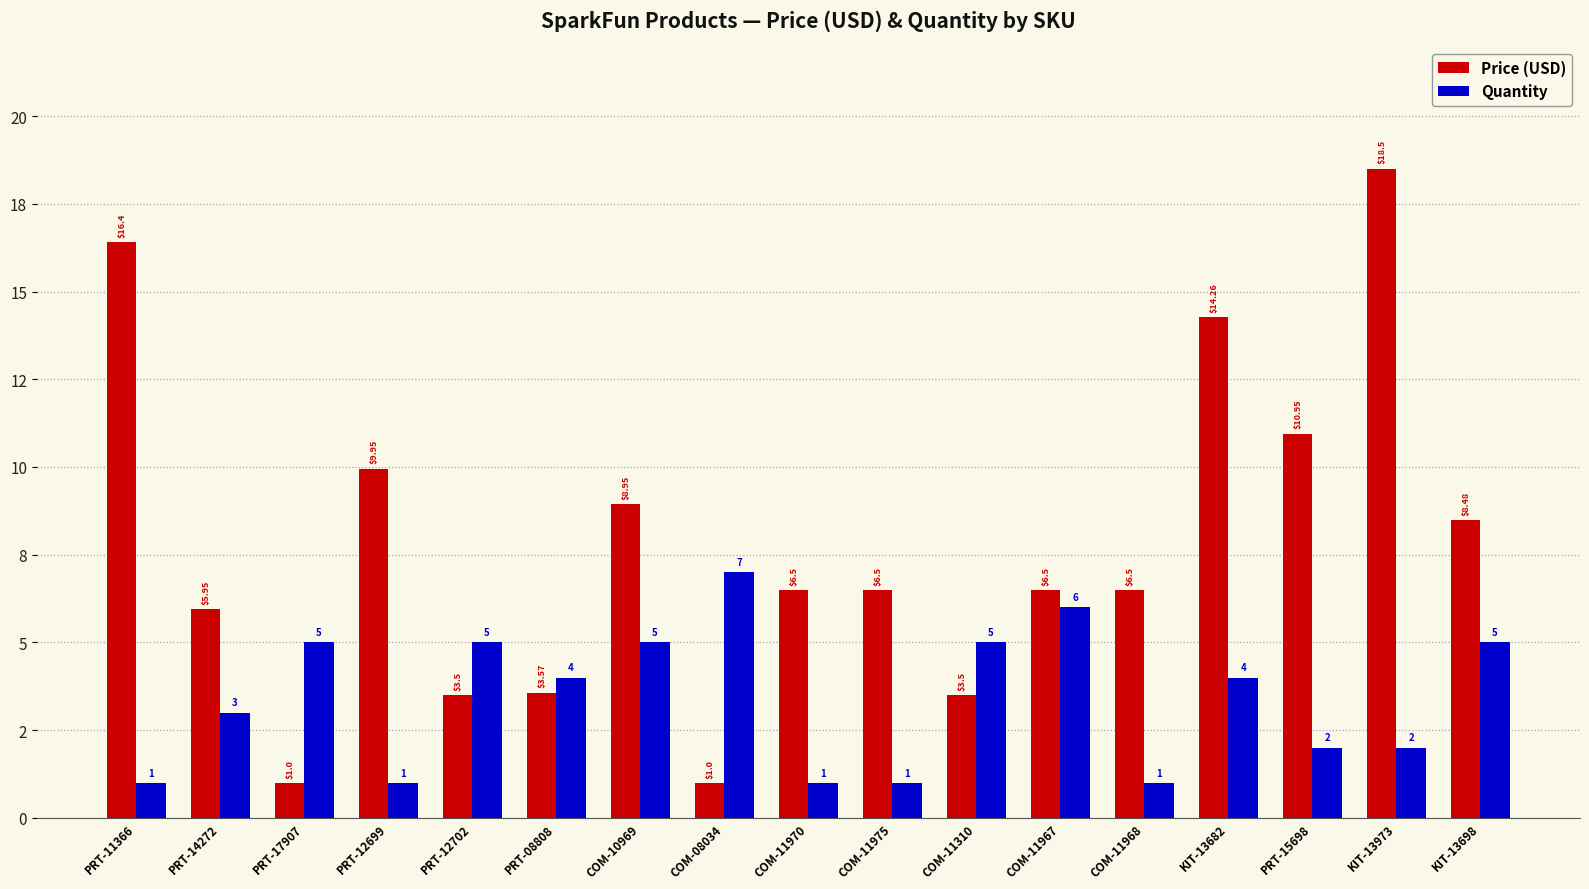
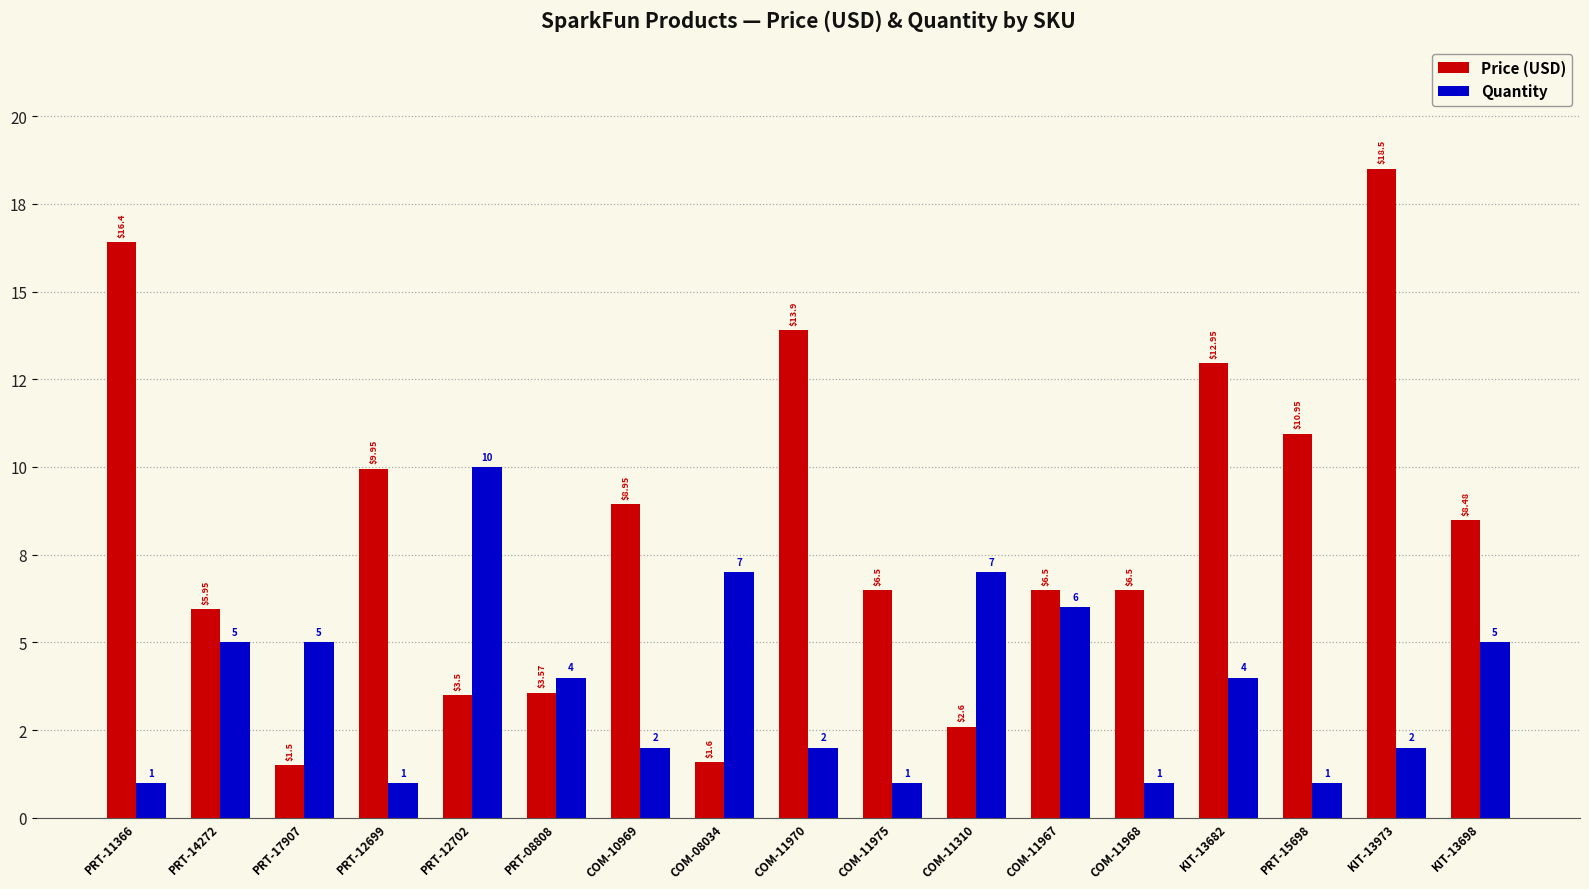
  {
    "Price (USD)": {
      "PRT-11366": "$16.4",
      "PRT-14272": "$5.95",
-     "PRT-17907": "$1.0",
+     "PRT-17907": "$1.5",
      "PRT-12699": "$9.95",
      "PRT-12702": "$3.5",
      "PRT-08808": "$3.57",
      "COM-10969": "$8.95",
-     "COM-08034": "$1.0",
-     "COM-11970": "$6.5",
+     "COM-08034": "$1.6",
+     "COM-11970": "$13.9",
      "COM-11975": "$6.5",
-     "COM-11310": "$3.5",
+     "COM-11310": "$2.6",
      "COM-11967": "$6.5",
      "COM-11968": "$6.5",
-     "KIT-13682": "$14.26",
+     "KIT-13682": "$12.95",
      "PRT-15698": "$10.95",
      "KIT-13973": "$18.5",
      "KIT-13698": "$8.48"
    },
    "Quantity": {
      "PRT-11366": "1",
-     "PRT-14272": "3",
+     "PRT-14272": "5",
      "PRT-17907": "5",
      "PRT-12699": "1",
-     "PRT-12702": "5",
+     "PRT-12702": "10",
      "PRT-08808": "4",
-     "COM-10969": "5",
+     "COM-10969": "2",
      "COM-08034": "7",
-     "COM-11970": "1",
+     "COM-11970": "2",
      "COM-11975": "1",
-     "COM-11310": "5",
+     "COM-11310": "7",
      "COM-11967": "6",
      "COM-11968": "1",
      "KIT-13682": "4",
-     "PRT-15698": "2",
+     "PRT-15698": "1",
      "KIT-13973": "2",
      "KIT-13698": "5"
    }
  }
